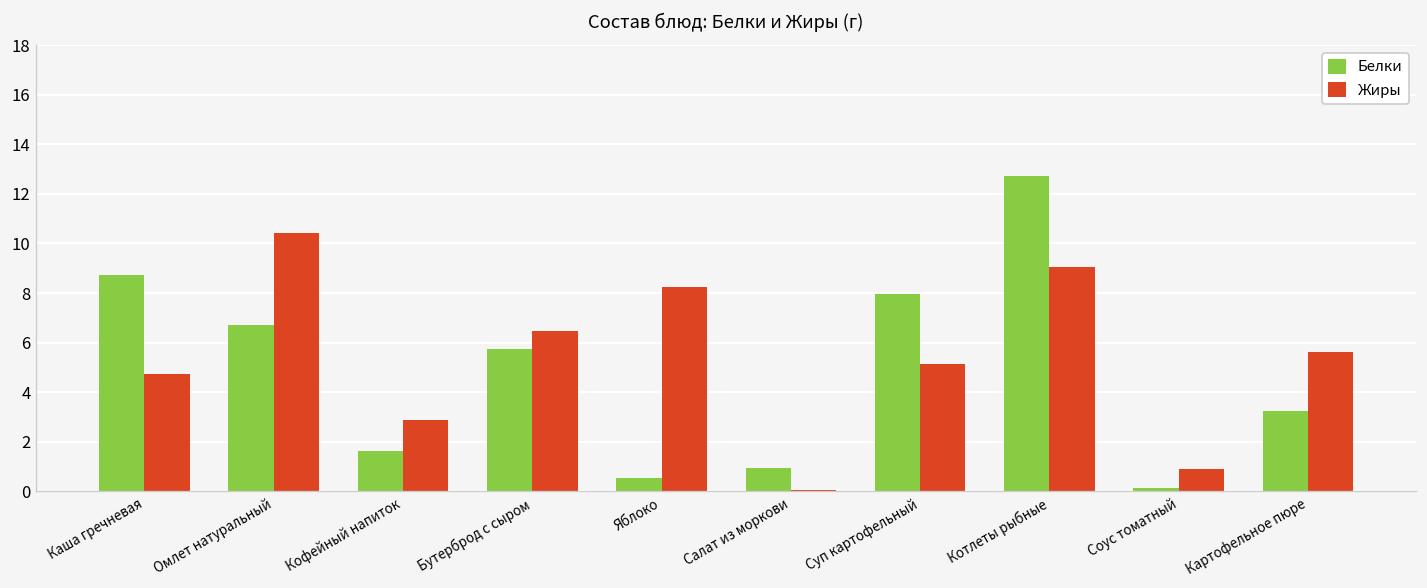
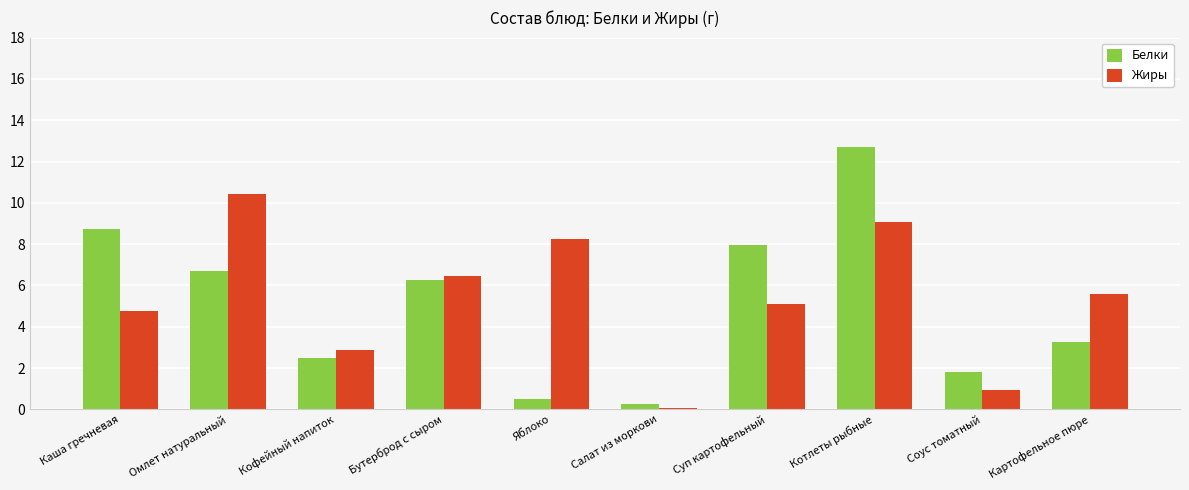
  {
    "Белки": {
      "Каша гречневая": 8.7,
      "Омлет натуральный": 6.7,
-     "Кофейный напиток": 1.6,
-     "Бутерброд с сыром": 5.8,
+     "Кофейный напиток": 2.5,
+     "Бутерброд с сыром": 6.3,
      "Яблоко": 0.5,
-     "Салат из моркови": 1.0,
+     "Салат из моркови": 0.2,
      "Суп картофельный": 7.9,
      "Котлеты рыбные": 12.7,
-     "Соус томатный": 0.1,
+     "Соус томатный": 1.8,
      "Картофельное пюре": 3.2
    },
    "Жиры": {
      "Каша гречневая": 4.8,
      "Омлет натуральный": 10.4,
      "Кофейный напиток": 2.9,
      "Бутерброд с сыром": 6.5,
      "Яблоко": 8.3,
      "Суп картофельный": 5.1,
      "Котлеты рыбные": 9.1,
      "Соус томатный": 0.9,
      "Картофельное пюре": 5.6
    }
  }
